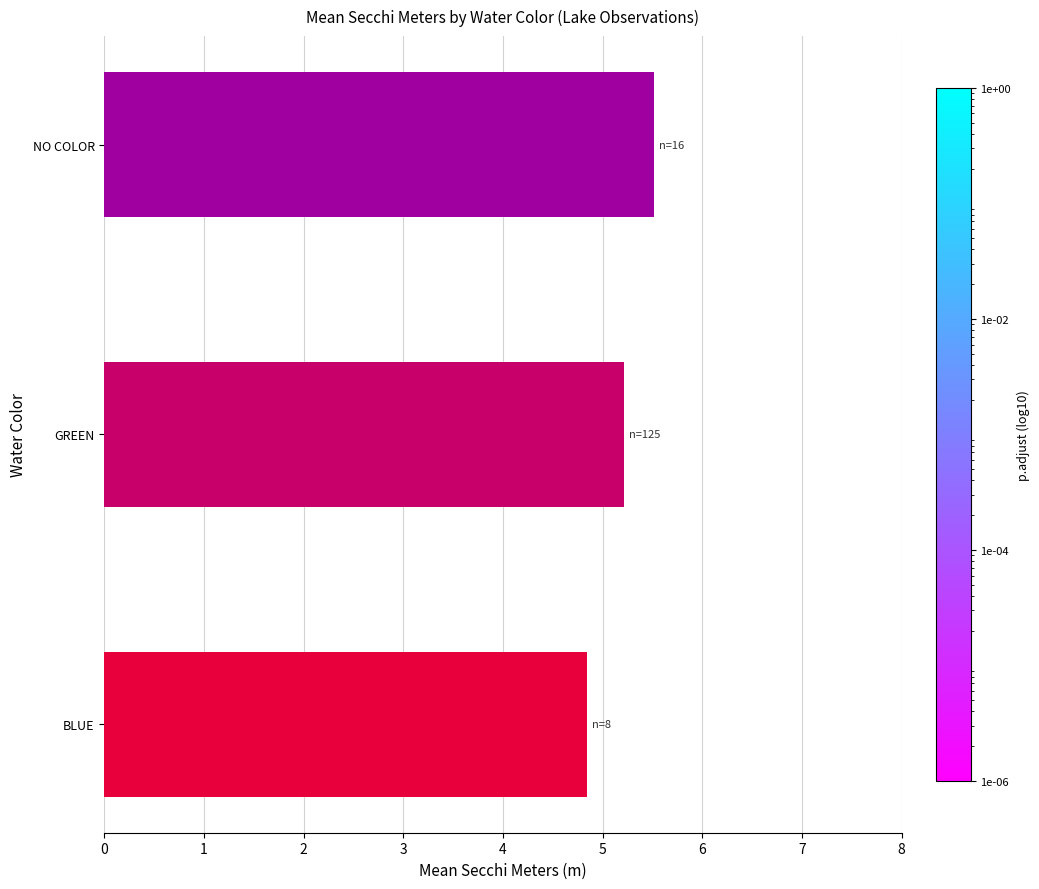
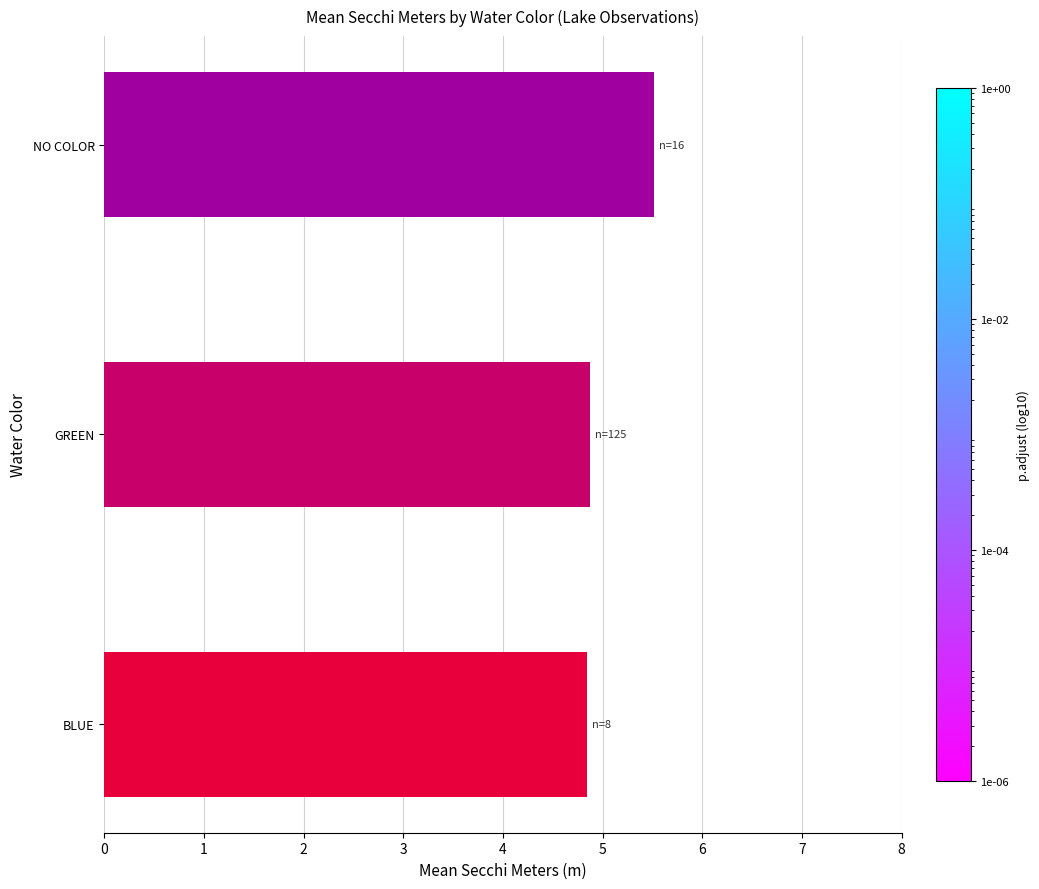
  {
-   "GREEN": 5.2
+   "GREEN": 4.9
  }
